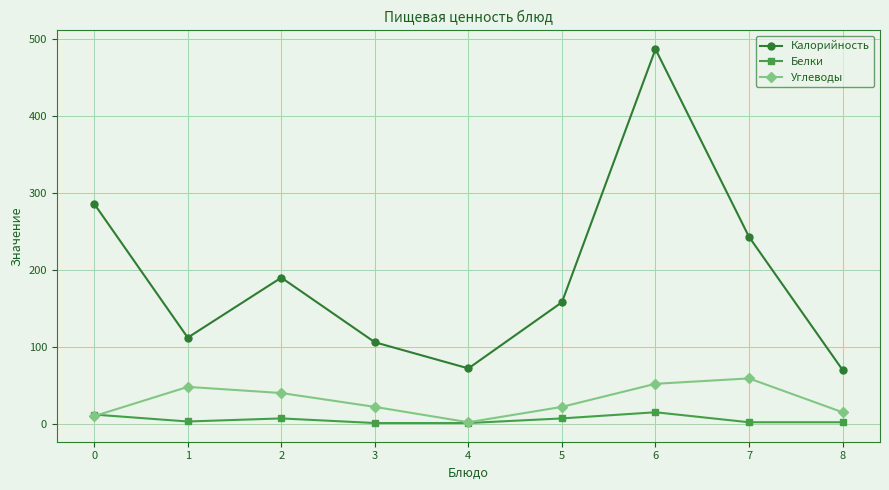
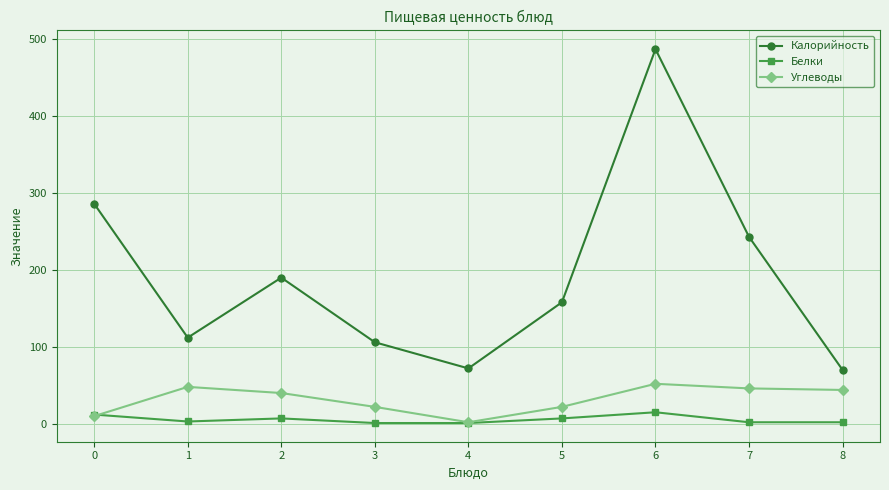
  {
    "Углеводы": {
      "1": 50,
      "2": 40,
      "3": 20,
      "5": 20,
      "6": 50,
-     "7": 60,
-     "8": 20
+     "7": 50,
+     "8": 40
    }
  }
